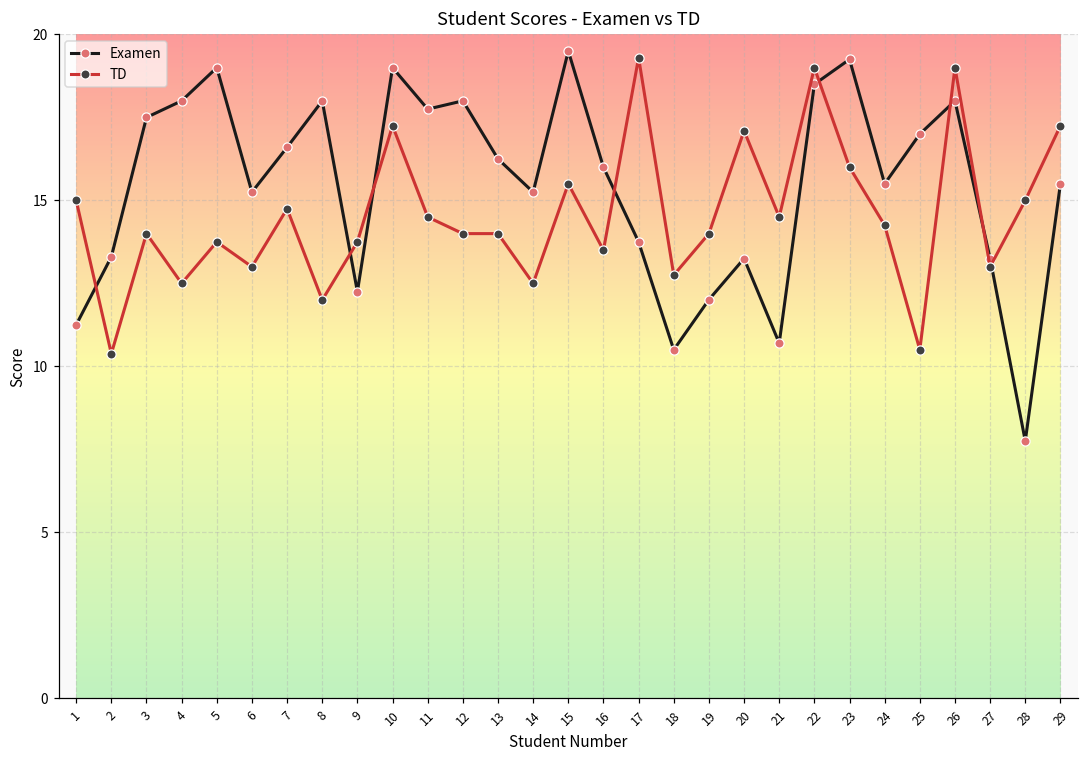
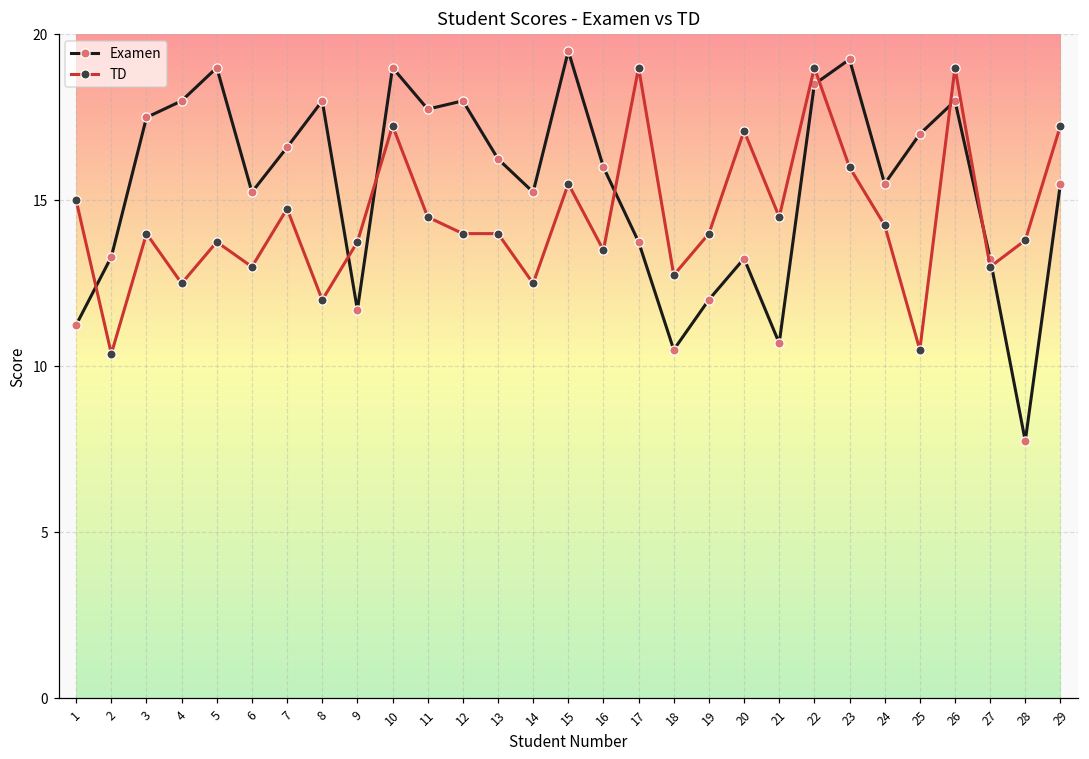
  {
    "Examen": {
      "1": 11.3,
      "2": 13.3,
      "3": 17.5,
      "4": 18.0,
      "5": 19.0,
      "6": 15.3,
      "7": 16.6,
      "8": 18.0,
-     "9": 12.3,
+     "9": 11.7,
      "10": 19.0,
      "11": 17.8,
      "12": 18.0,
      "13": 16.3,
      "14": 15.3,
      "15": 19.5,
      "16": 16.0,
      "17": 13.8,
      "18": 10.5,
      "19": 12.0,
      "20": 13.3,
      "21": 10.7,
      "22": 18.5,
      "23": 19.3,
      "24": 15.5,
      "25": 17.0,
      "26": 18.0,
      "27": 13.3,
      "28": 7.8,
      "29": 15.5
    },
    "TD": {
      "1": 15.0,
      "2": 10.4,
      "3": 14.0,
      "4": 12.5,
      "5": 13.8,
      "6": 13.0,
      "7": 14.8,
      "8": 12.0,
      "9": 13.8,
      "10": 17.3,
      "11": 14.5,
      "12": 14.0,
      "13": 14.0,
      "14": 12.5,
      "15": 15.5,
      "16": 13.5,
-     "17": 19.3,
+     "17": 19.0,
      "18": 12.8,
      "19": 14.0,
      "20": 17.1,
      "21": 14.5,
      "22": 19.0,
      "23": 16.0,
      "24": 14.3,
      "25": 10.5,
      "26": 19.0,
      "27": 13.0,
-     "28": 15.0,
+     "28": 13.8,
      "29": 17.3
    }
  }
